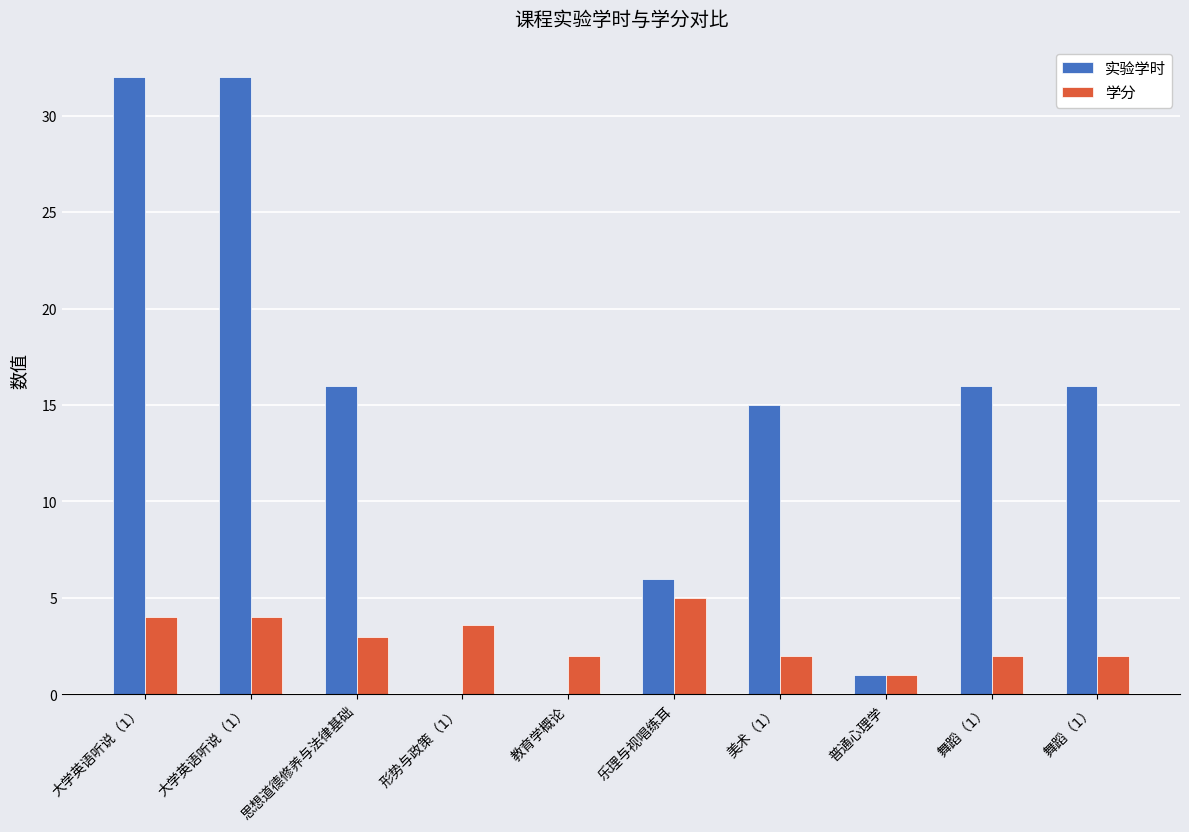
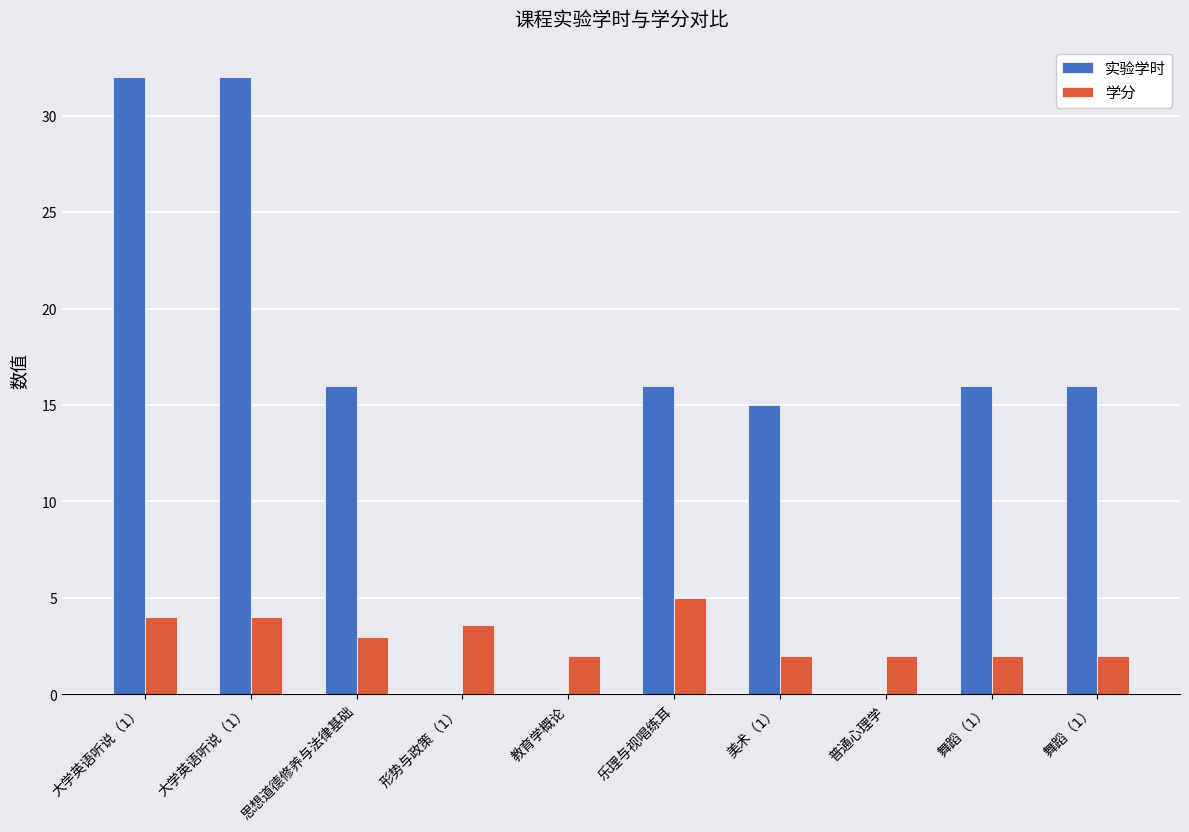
  {
    "实验学时": {
      "思想道德修养与法律基础": 16,
      "形势与政策（1）": 0,
      "教育学概论": 0,
-     "乐理与视唱练耳": 6,
+     "乐理与视唱练耳": 16,
      "美术（1）": 15,
-     "普通心理学": 1
+     "普通心理学": 0
    },
    "学分": {
      "思想道德修养与法律基础": 3,
      "形势与政策（1）": 3.6,
      "教育学概论": 2,
      "乐理与视唱练耳": 5,
      "美术（1）": 2,
-     "普通心理学": 1
+     "普通心理学": 2
    }
  }
